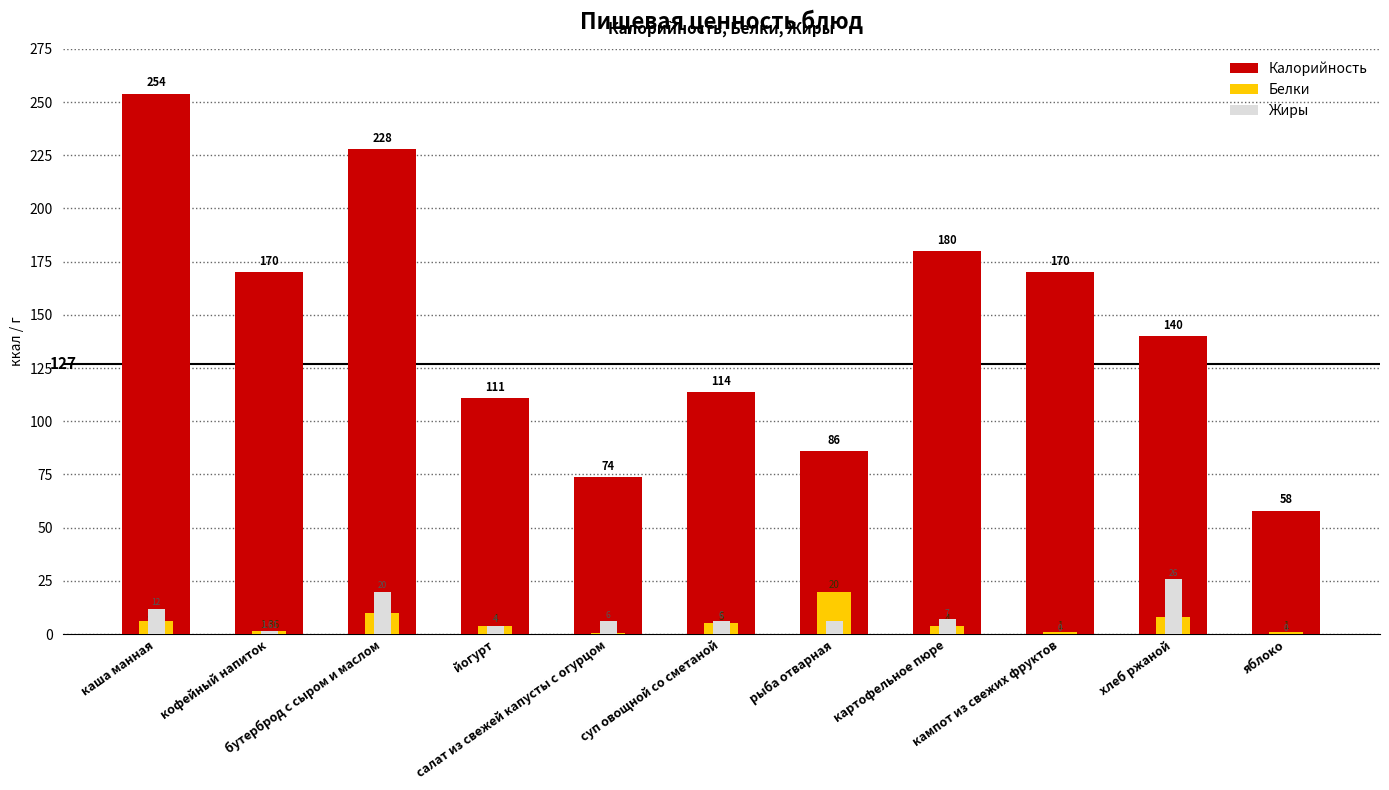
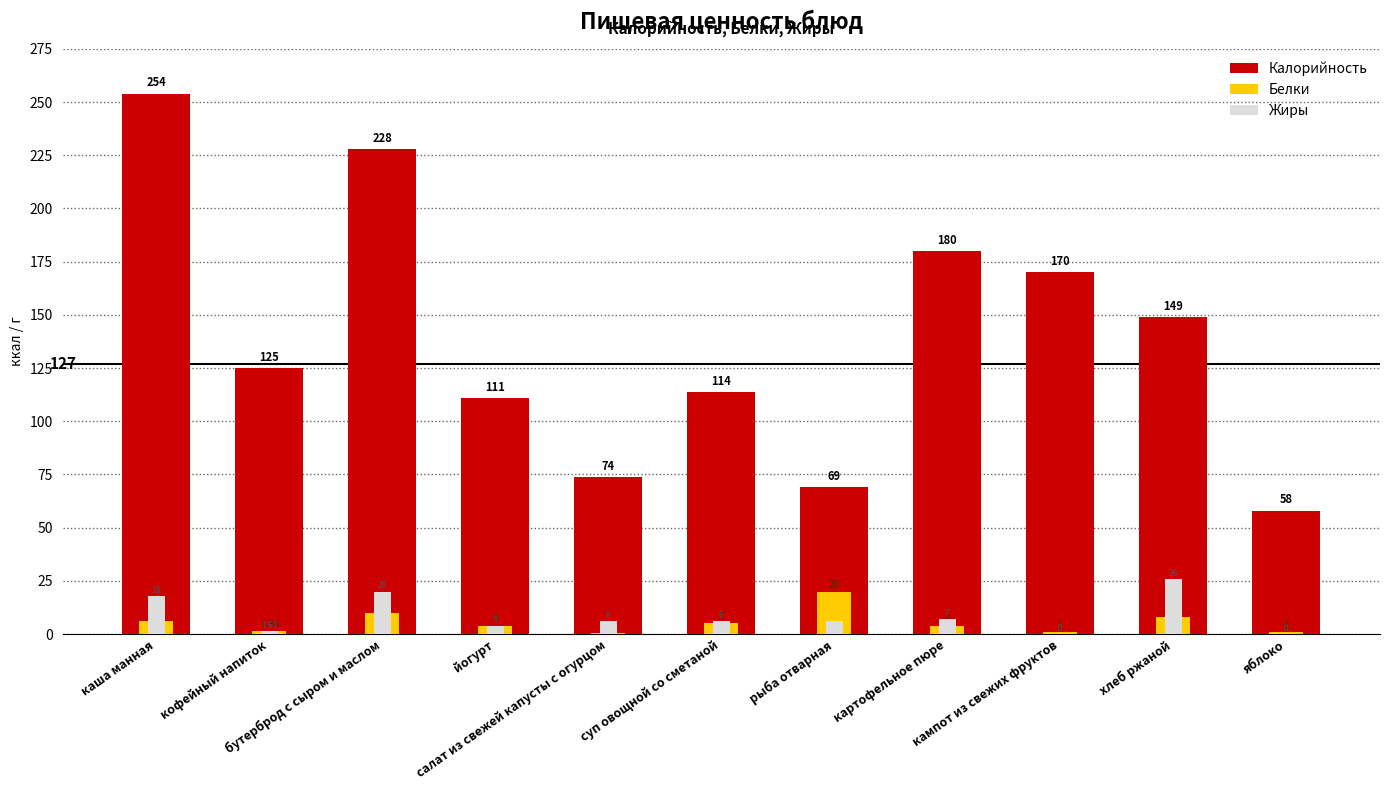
  {
    "Калорийность": {
      "каша манная": 254,
-     "кофейный напиток": 170,
+     "кофейный напиток": 125,
      "бутерброд с сыром и маслом": 228,
      "йогурт": 111,
      "салат из свежей капусты с огурцом": 74,
      "суп овощной со сметаной": 114,
-     "рыба отварная": 86,
+     "рыба отварная": 69,
      "картофельное пюре": 180,
      "кампот из свежих фруктов": 170,
-     "хлеб ржаной": 140,
+     "хлеб ржаной": 149,
      "яблоко": 58
    },
    "Жиры": {
-     "каша манная": 12
+     "каша манная": 18
    }
  }
